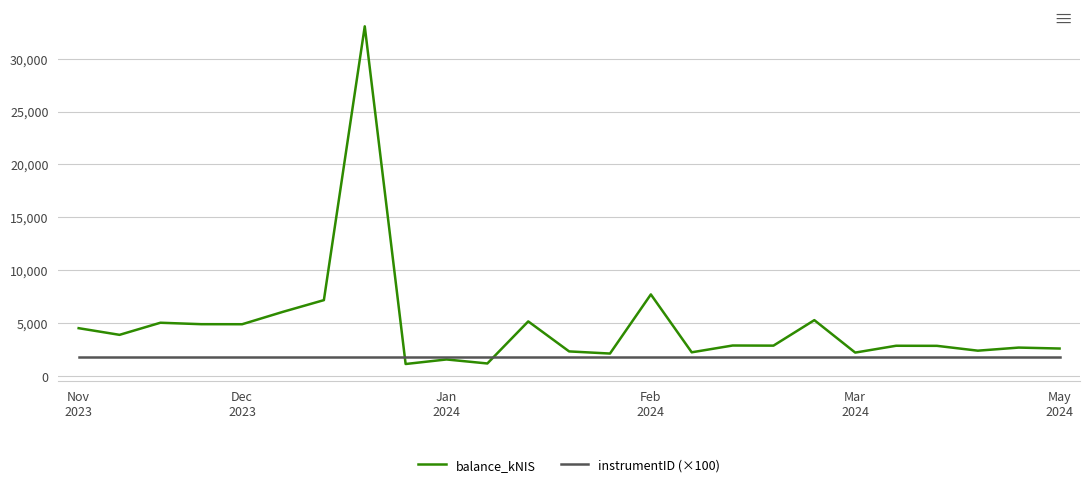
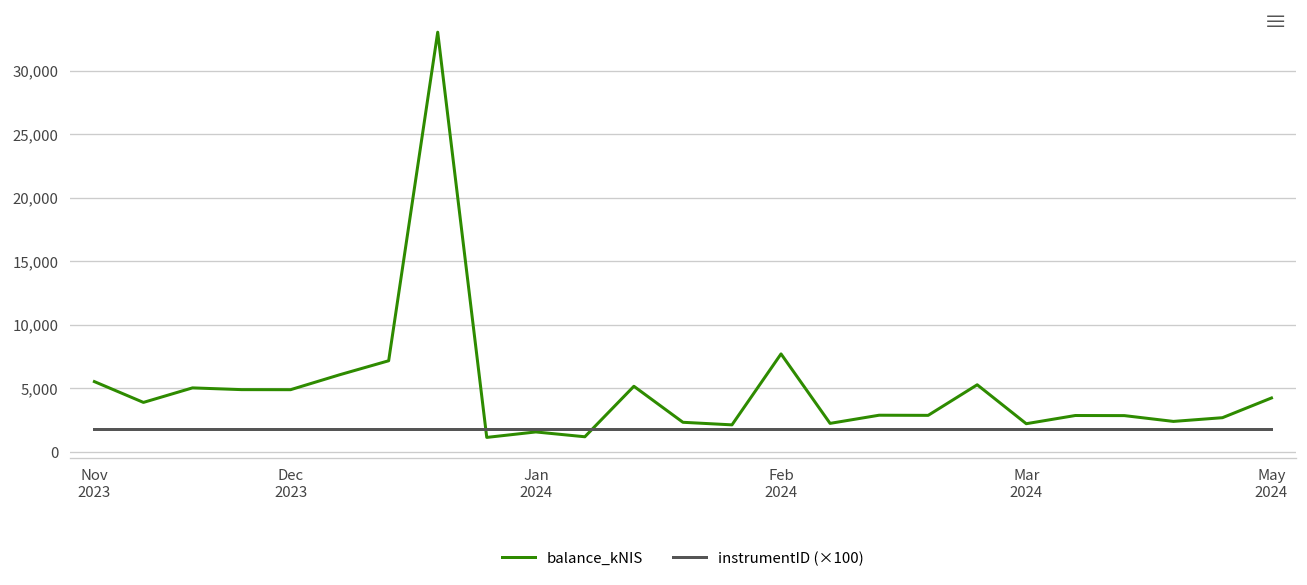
  {
    "balance_kNIS": {
-     "Nov 2023": "4,500",
+     "Nov 2023": "5,500",
      "Dec 2023": "4,900",
      "Jan 2024": "1,600",
      "Feb 2024": "7,700",
      "Mar 2024": "2,200",
-     "May 2024": "2,600"
+     "May 2024": "4,300"
    },
    "instrumentID (×100)": {
      "Nov 2023": "1,800",
      "Dec 2023": "1,800",
      "Jan 2024": "1,800",
      "Feb 2024": "1,800",
      "Mar 2024": "1,800",
      "May 2024": "1,800"
    }
  }
